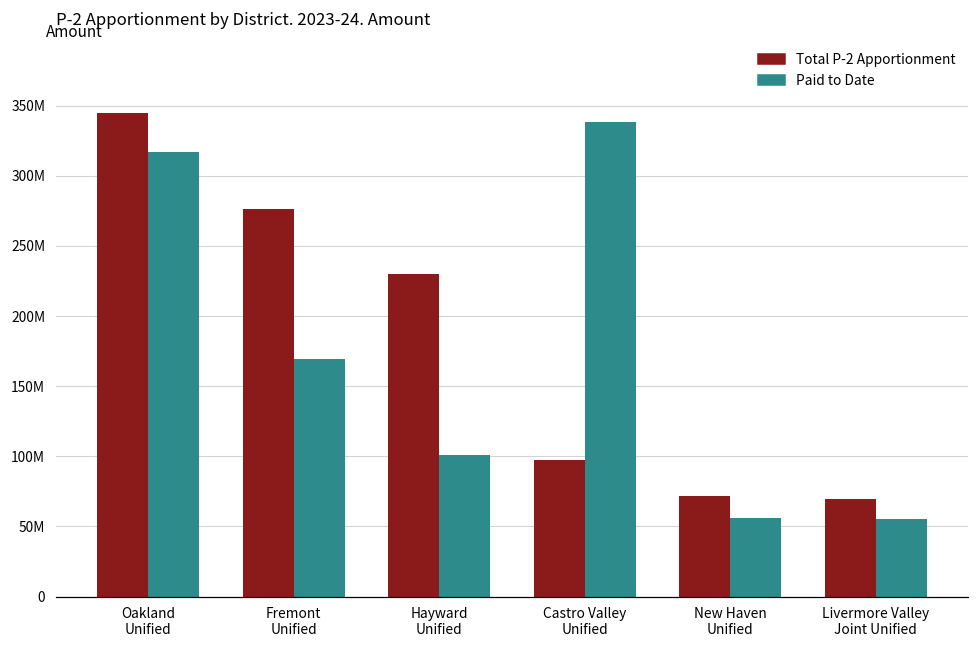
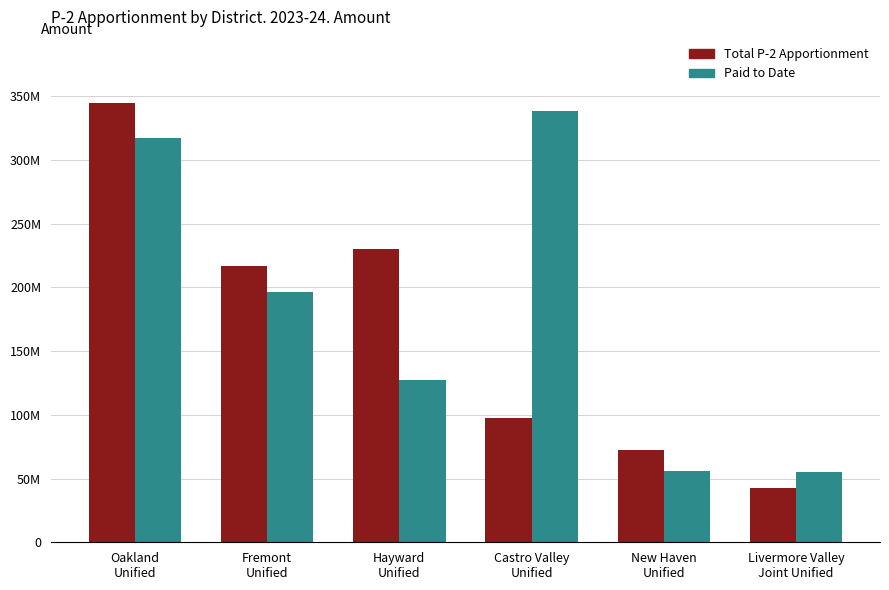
  {
    "Total P-2 Apportionment": {
      "Oakland Unified": 345000000,
-     "Fremont Unified": 276000000,
+     "Fremont Unified": 217000000,
      "Hayward Unified": 230000000,
      "Castro Valley Unified": 97000000,
      "New Haven Unified": 72000000,
-     "Livermore Valley Joint Unified": 70000000
+     "Livermore Valley Joint Unified": 42000000
    },
    "Paid to Date": {
      "Oakland Unified": 317000000,
-     "Fremont Unified": 169000000,
-     "Hayward Unified": 101000000,
+     "Fremont Unified": 196000000,
+     "Hayward Unified": 127000000,
      "Castro Valley Unified": 339000000,
      "New Haven Unified": 56000000,
      "Livermore Valley Joint Unified": 55000000
    }
  }
